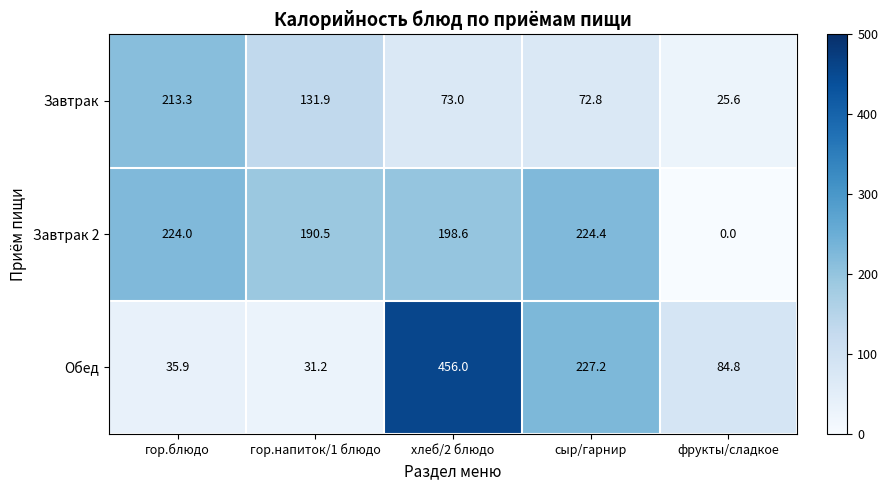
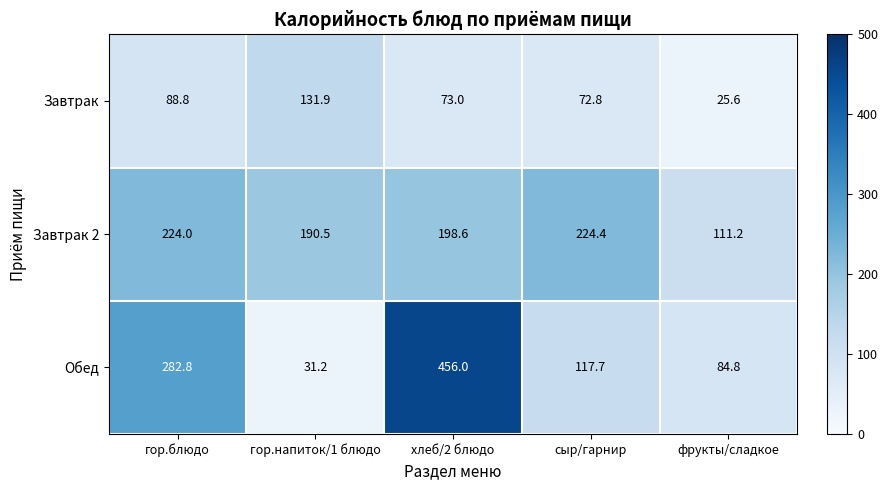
  {
    "Завтрак": {
-     "гор.блюдо": 213.3,
+     "гор.блюдо": 88.8,
      "гор.напиток/1 блюдо": 131.9,
      "хлеб/2 блюдо": 73.0,
      "сыр/гарнир": 72.8,
      "фрукты/сладкое": 25.6
    },
    "Завтрак 2": {
      "гор.блюдо": 224.0,
      "гор.напиток/1 блюдо": 190.5,
      "хлеб/2 блюдо": 198.6,
      "сыр/гарнир": 224.4,
-     "фрукты/сладкое": 0.0
+     "фрукты/сладкое": 111.2
    },
    "Обед": {
-     "гор.блюдо": 35.9,
+     "гор.блюдо": 282.8,
      "гор.напиток/1 блюдо": 31.2,
      "хлеб/2 блюдо": 456.0,
-     "сыр/гарнир": 227.2,
+     "сыр/гарнир": 117.7,
      "фрукты/сладкое": 84.8
    }
  }
